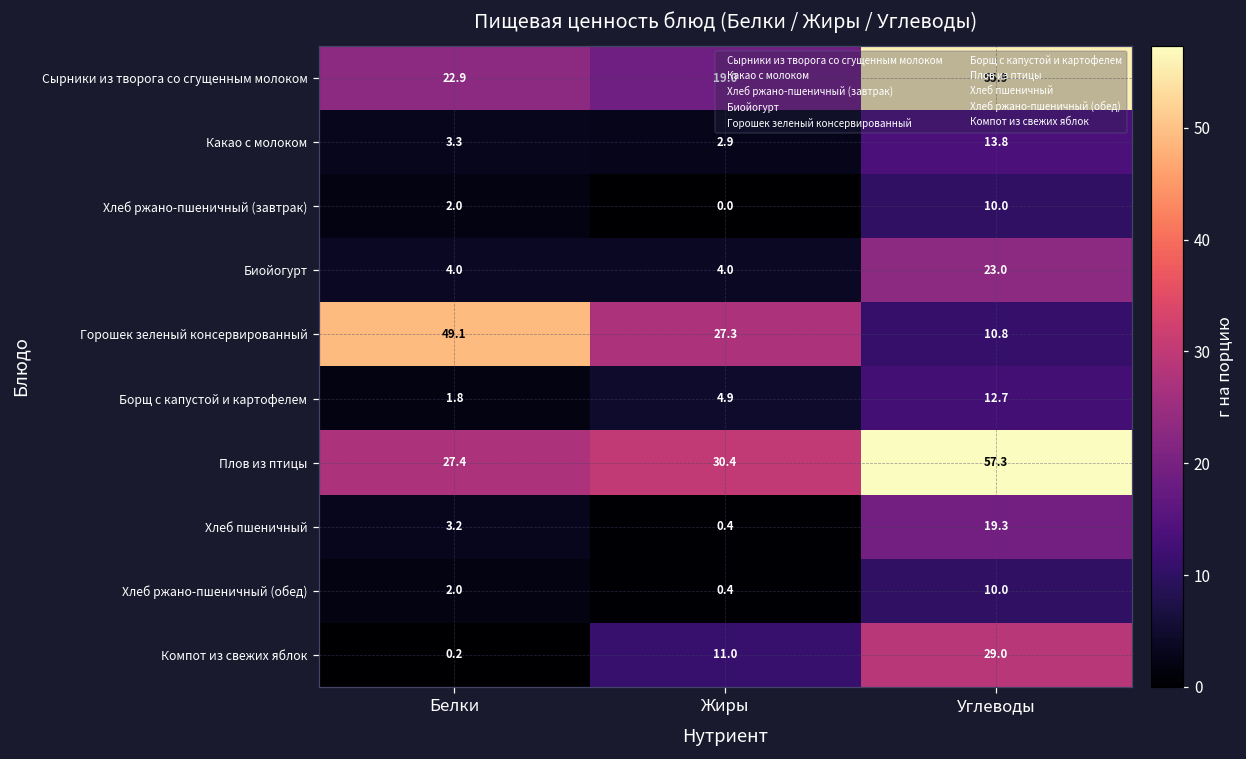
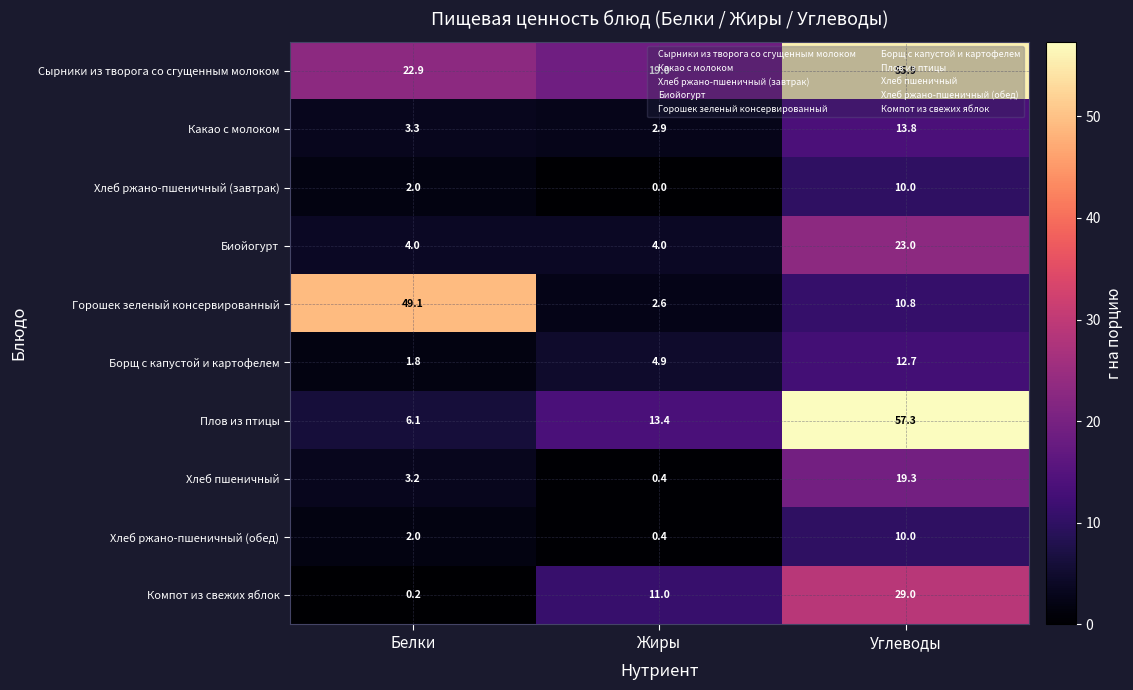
  {
    "Сырники из творога со сгущенным молоком": {
      "Белки": 22.9
    },
    "Какао с молоком": {
      "Белки": 3.3,
      "Жиры": 2.9,
      "Углеводы": 13.8
    },
    "Хлеб ржано-пшеничный (завтрак)": {
      "Белки": 2.0,
      "Жиры": 0.0,
      "Углеводы": 10.0
    },
    "Биойогурт": {
      "Белки": 4.0,
      "Жиры": 4.0,
      "Углеводы": 23.0
    },
    "Горошек зеленый консервированный": {
      "Белки": 49.1,
-     "Жиры": 27.3,
+     "Жиры": 2.6,
      "Углеводы": 10.8
    },
    "Борщ с капустой и картофелем": {
      "Белки": 1.8,
      "Жиры": 4.9,
      "Углеводы": 12.7
    },
    "Плов из птицы": {
-     "Белки": 27.4,
-     "Жиры": 30.4,
+     "Белки": 6.1,
+     "Жиры": 13.4,
      "Углеводы": 57.3
    },
    "Хлеб пшеничный": {
      "Белки": 3.2,
      "Жиры": 0.4,
      "Углеводы": 19.3
    },
    "Хлеб ржано-пшеничный (обед)": {
      "Белки": 2.0,
      "Жиры": 0.4,
      "Углеводы": 10.0
    },
    "Компот из свежих яблок": {
      "Белки": 0.2,
      "Жиры": 11.0,
      "Углеводы": 29.0
    }
  }
